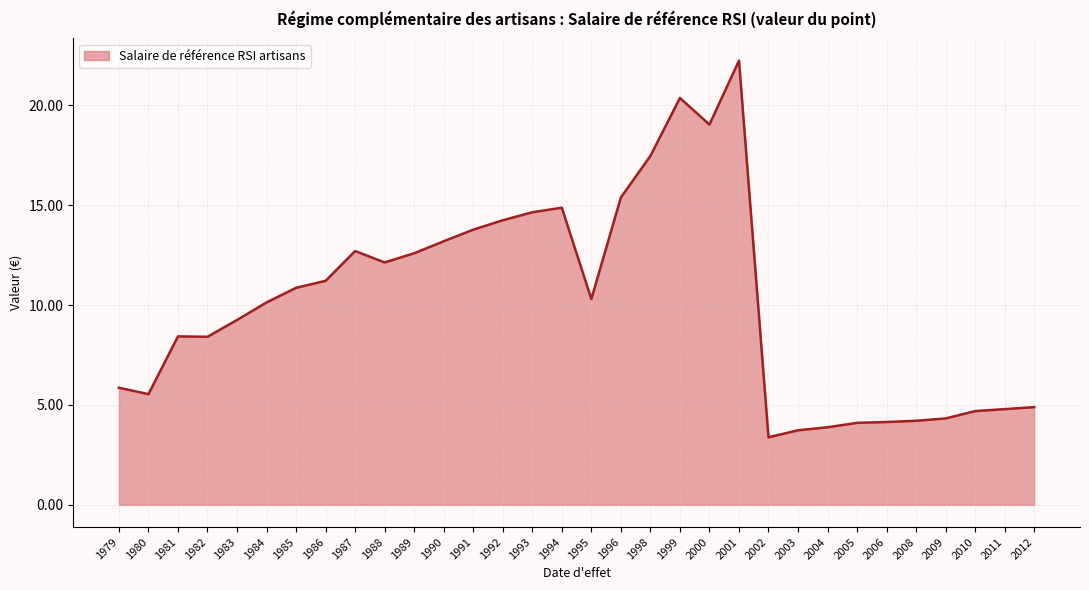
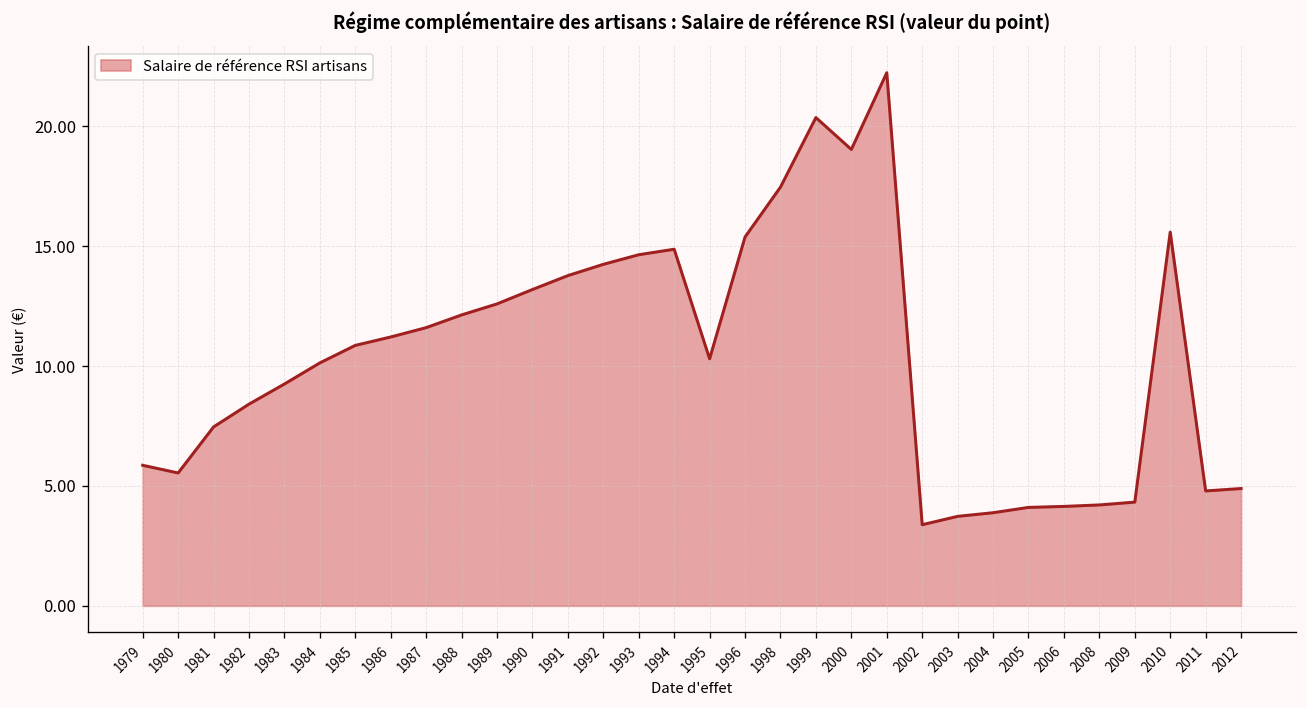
  {
    "1979": 5.9,
    "1980": 5.5,
-   "1981": 8.4,
+   "1981": 7.5,
    "1982": 8.4,
    "1983": 9.3,
    "1984": 10.1,
    "1985": 10.9,
    "1986": 11.2,
-   "1987": 12.7,
+   "1987": 11.6,
    "1988": 12.1,
    "1989": 12.6,
    "1990": 13.2,
    "1991": 13.8,
    "1992": 14.2,
    "1993": 14.6,
    "1994": 14.9,
    "1995": 10.3,
    "1996": 15.4,
    "1998": 17.5,
    "1999": 20.4,
    "2000": 19.0,
    "2001": 22.2,
    "2002": 3.4,
    "2003": 3.7,
    "2004": 3.9,
    "2005": 4.1,
    "2006": 4.1,
    "2008": 4.2,
    "2009": 4.3,
-   "2010": 4.7,
+   "2010": 15.6,
    "2011": 4.8,
    "2012": 4.9
  }
